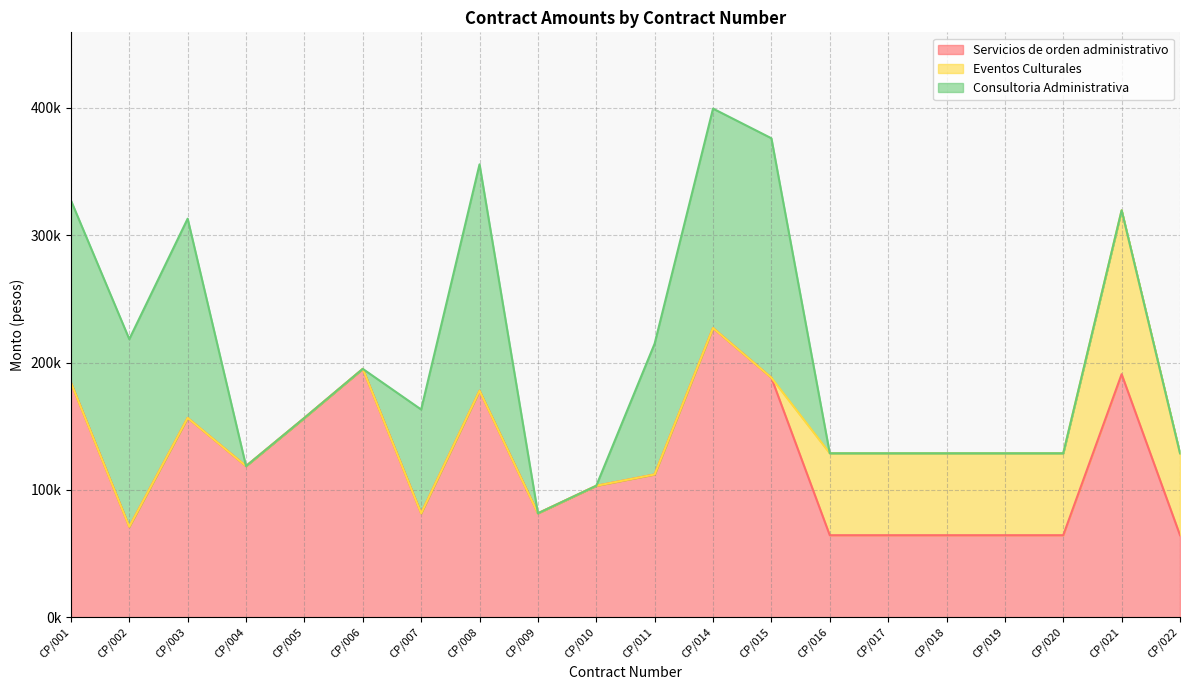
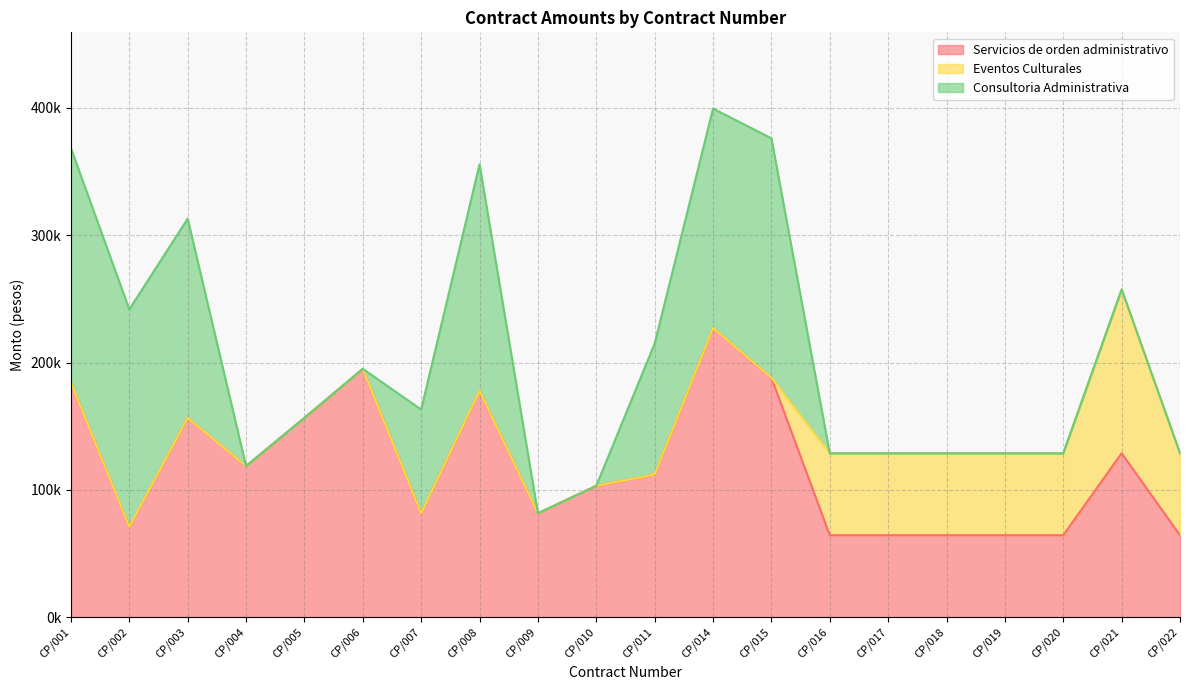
  {
    "Servicios de orden administrativo": {
      "CP/016": 64000,
      "CP/017": 64000,
      "CP/018": 64000,
      "CP/019": 64000,
      "CP/020": 64000,
-     "CP/021": 191000,
+     "CP/021": 129000,
      "CP/022": 64000
    },
    "Consultoria Administrativa": {
-     "CP/001": 143000,
-     "CP/002": 147000,
+     "CP/001": 184000,
+     "CP/002": 171000,
      "CP/003": 156000,
      "CP/007": 82000,
      "CP/008": 178000,
      "CP/011": 103000,
      "CP/014": 172000,
      "CP/015": 188000
    }
  }
